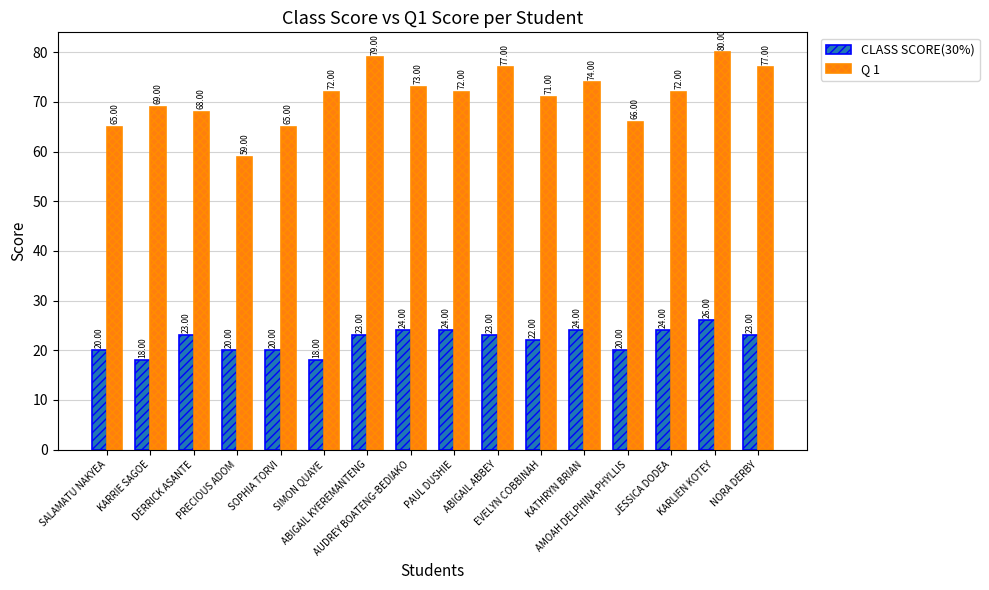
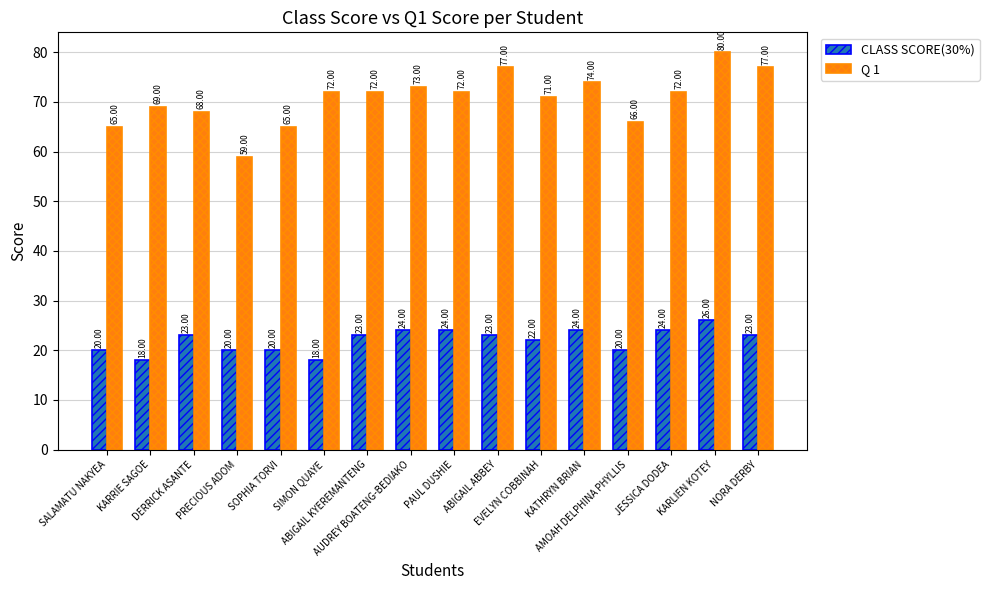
  {
    "CLASS SCORE(30%)": {
      "SALAMATU NAKYEA": 20.00,
      "KARRIE SAGOE": 18.00,
      "DERRICK ASANTE": 23.00,
      "PRECIOUS ADOM": 20.00,
      "SOPHIA TORVI": 20.00,
      "SIMON QUAYE": 18.00,
      "ABIGAIL KYEREMANTENG": 23.00,
      "AUDREY BOATENG-BEDIAKO": 24.00,
      "PAUL DUSHIE": 24.00,
      "ABIGAIL ABBEY": 23.00,
      "EVELYN COBBINAH": 22.00,
      "KATHRYN BRIAN": 24.00,
      "AMOAH DELPHINA PHYLLIS": 20.00,
      "JESSICA DODEA": 24.00,
      "KARLIEN KOTEY": 26.00,
      "NORA DERBY": 23.00
    },
    "Q 1": {
      "SALAMATU NAKYEA": 65.00,
      "KARRIE SAGOE": 69.00,
      "DERRICK ASANTE": 68.00,
      "PRECIOUS ADOM": 59.00,
      "SOPHIA TORVI": 65.00,
      "SIMON QUAYE": 72.00,
-     "ABIGAIL KYEREMANTENG": 79.00,
+     "ABIGAIL KYEREMANTENG": 72.00,
      "AUDREY BOATENG-BEDIAKO": 73.00,
      "PAUL DUSHIE": 72.00,
      "ABIGAIL ABBEY": 77.00,
      "EVELYN COBBINAH": 71.00,
      "KATHRYN BRIAN": 74.00,
      "AMOAH DELPHINA PHYLLIS": 66.00,
      "JESSICA DODEA": 72.00,
      "KARLIEN KOTEY": 80.00,
      "NORA DERBY": 77.00
    }
  }
